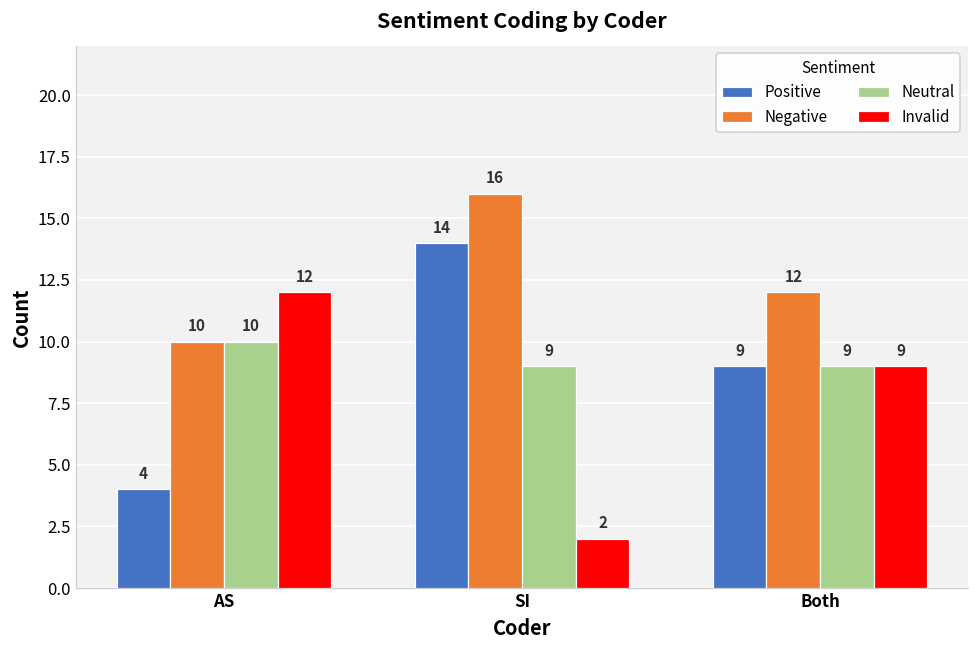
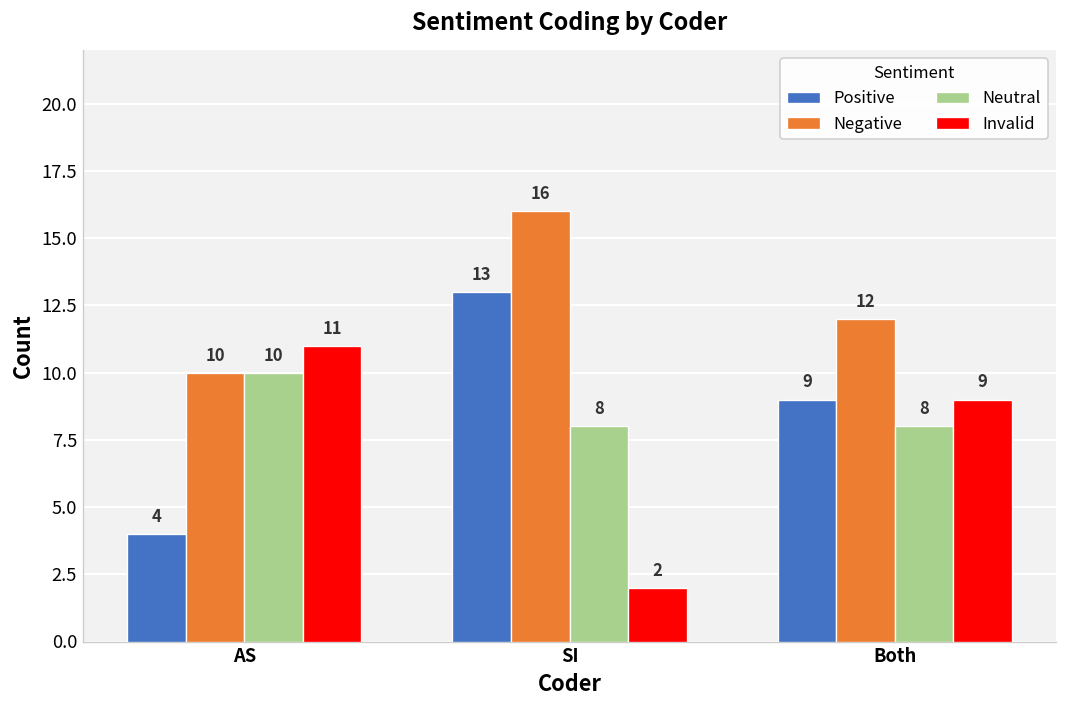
  {
    "Positive": {
      "AS": 4,
-     "SI": 14,
+     "SI": 13,
      "Both": 9
    },
    "Negative": {
      "AS": 10,
      "SI": 16,
      "Both": 12
    },
    "Neutral": {
      "AS": 10,
-     "SI": 9,
-     "Both": 9
+     "SI": 8,
+     "Both": 8
    },
    "Invalid": {
-     "AS": 12,
+     "AS": 11,
      "SI": 2,
      "Both": 9
    }
  }
